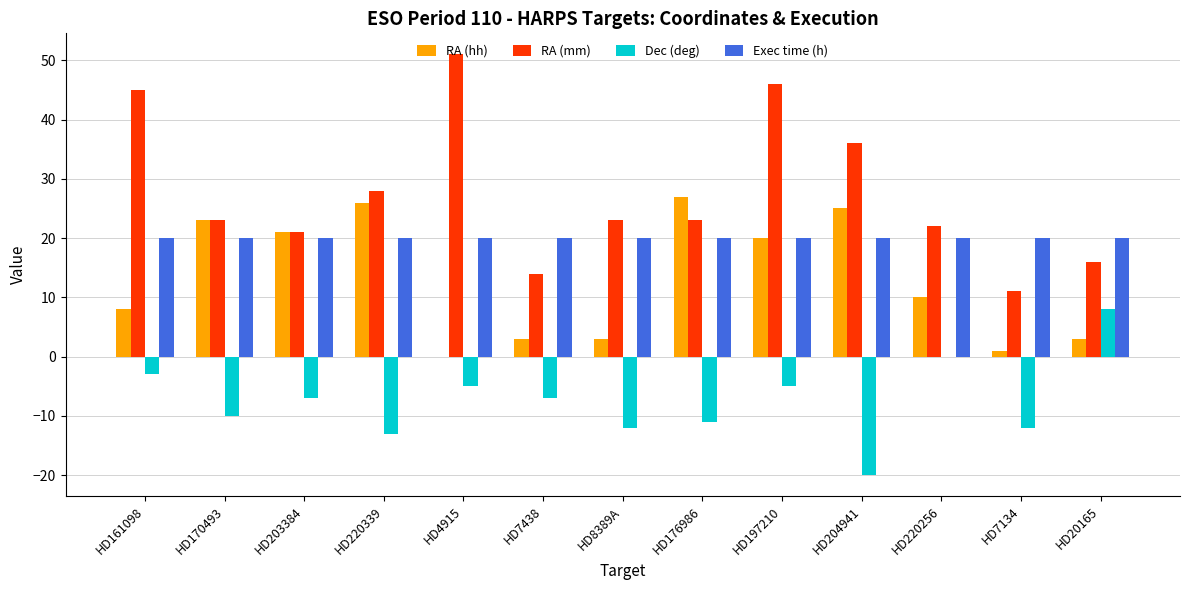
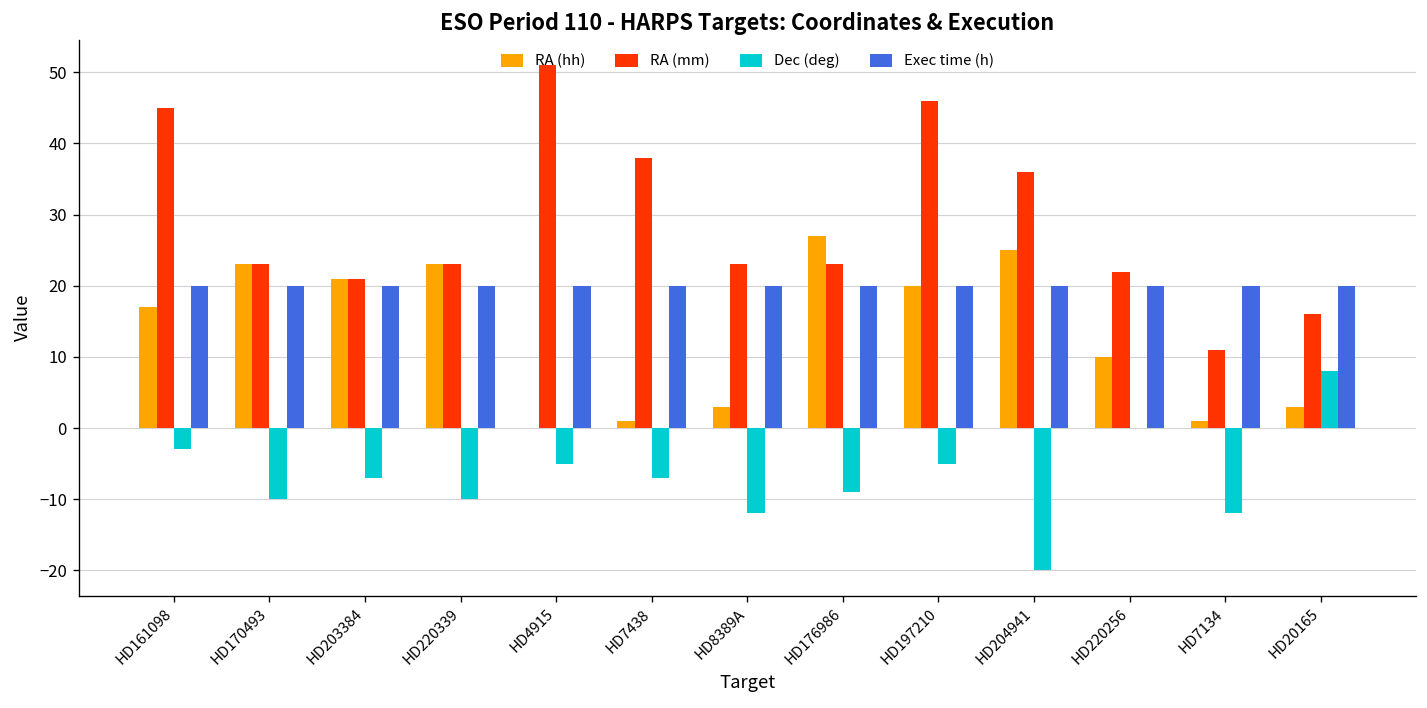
  {
    "RA (hh)": {
-     "HD161098": 8,
+     "HD161098": 17,
      "HD170493": 23,
      "HD203384": 21,
-     "HD220339": 26,
+     "HD220339": 23,
      "HD4915": 0,
-     "HD7438": 3,
+     "HD7438": 1,
      "HD8389A": 3,
      "HD176986": 27,
      "HD197210": 20,
      "HD204941": 25,
      "HD220256": 10,
      "HD7134": 1,
      "HD20165": 3
    },
    "RA (mm)": {
      "HD161098": 45,
      "HD170493": 23,
      "HD203384": 21,
-     "HD220339": 28,
+     "HD220339": 23,
      "HD4915": 51,
-     "HD7438": 14,
+     "HD7438": 38,
      "HD8389A": 23,
      "HD176986": 23,
      "HD197210": 46,
      "HD204941": 36,
      "HD220256": 22,
      "HD7134": 11,
      "HD20165": 16
    },
    "Dec (deg)": {
      "HD161098": -3,
      "HD170493": -10,
      "HD203384": -7,
-     "HD220339": -13,
+     "HD220339": -10,
      "HD4915": -5,
      "HD7438": -7,
      "HD8389A": -12,
-     "HD176986": -11,
+     "HD176986": -9,
      "HD197210": -5,
      "HD204941": -20,
      "HD220256": 0,
      "HD7134": -12,
      "HD20165": 8
    },
    "Exec time (h)": {
      "HD161098": 20,
      "HD170493": 20,
      "HD203384": 20,
      "HD220339": 20,
      "HD4915": 20,
      "HD7438": 20,
      "HD8389A": 20,
      "HD176986": 20,
      "HD197210": 20,
      "HD204941": 20,
      "HD220256": 20,
      "HD7134": 20,
      "HD20165": 20
    }
  }
